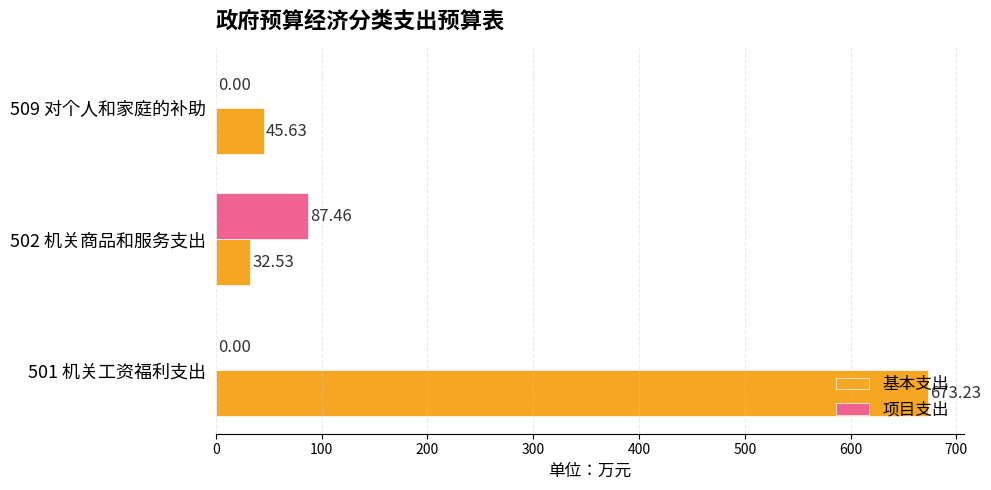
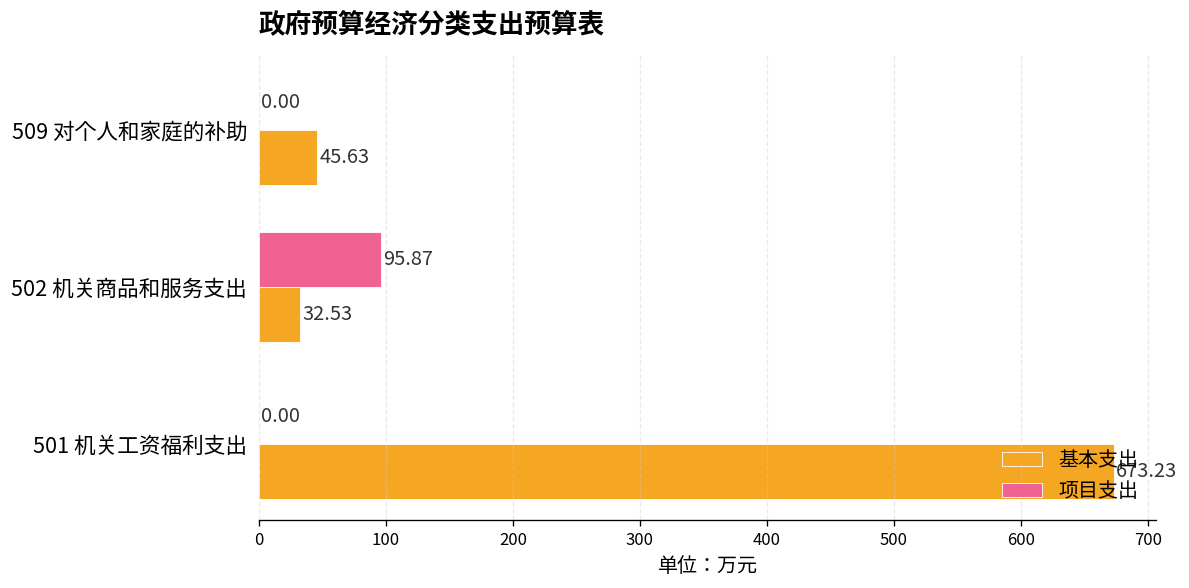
  {
    "基本支出": {
      "509 对个人和家庭的补助": 45.63,
      "502 机关商品和服务支出": 32.53,
      "501 机关工资福利支出": 673.23
    },
    "项目支出": {
      "509 对个人和家庭的补助": 0.00,
-     "502 机关商品和服务支出": 87.46,
+     "502 机关商品和服务支出": 95.87,
      "501 机关工资福利支出": 0.00
    }
  }
